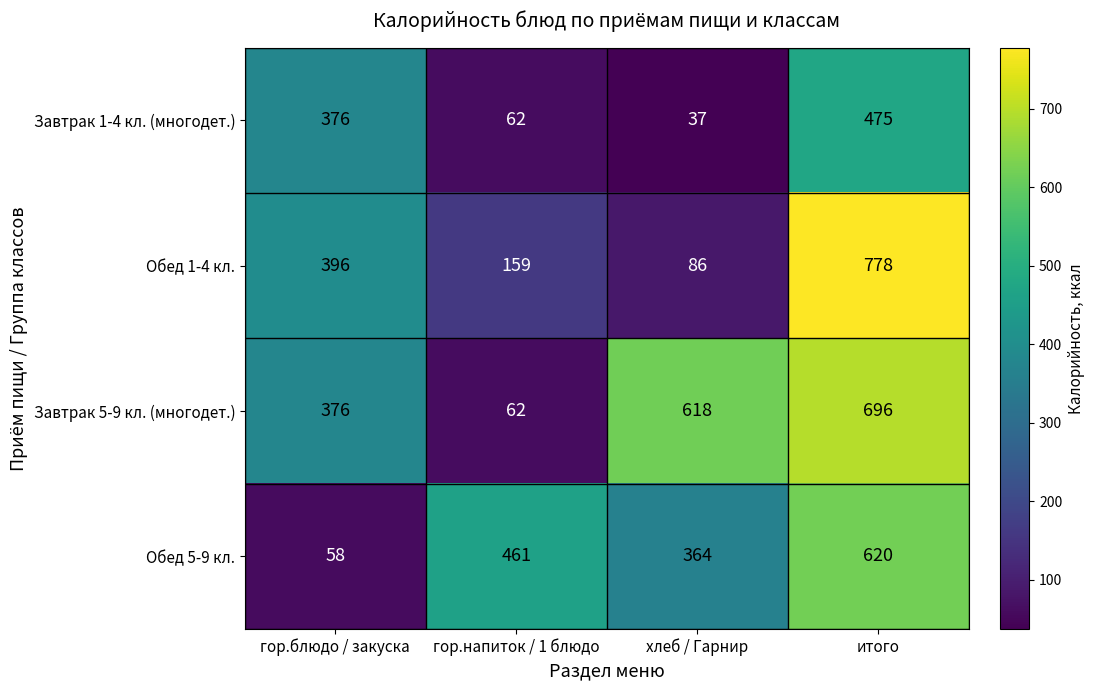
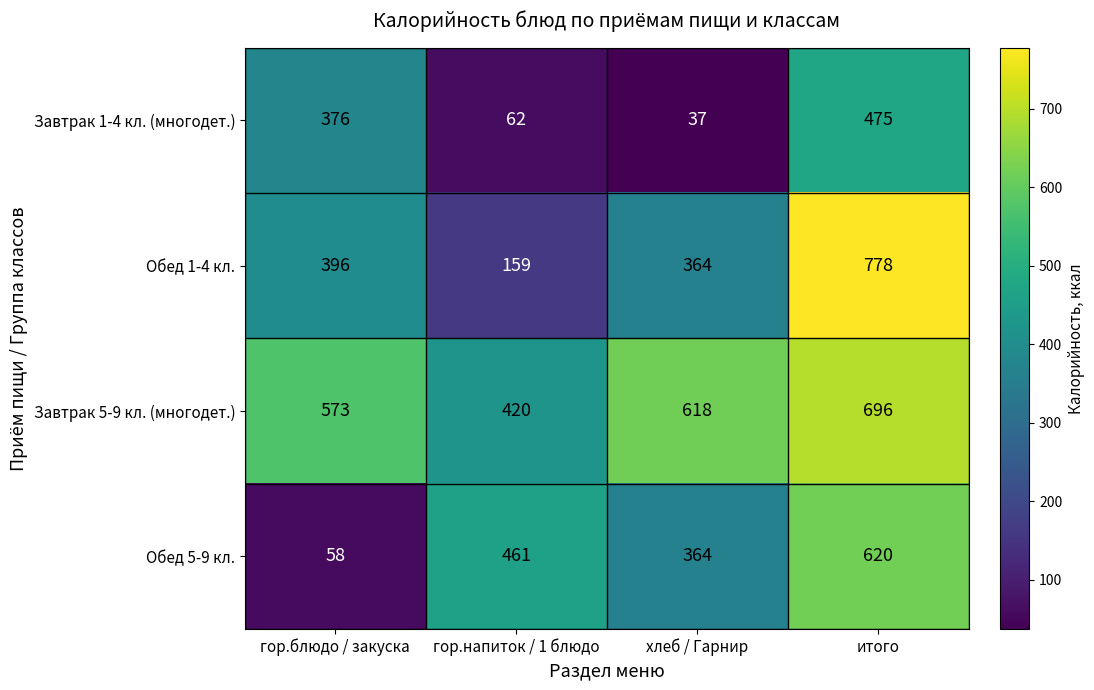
  {
    "Завтрак 1-4 кл. (многодет.)": {
      "гор.блюдо / закуска": 376,
      "гор.напиток / 1 блюдо": 62,
      "хлеб / Гарнир": 37,
      "итого": 475
    },
    "Обед 1-4 кл.": {
      "гор.блюдо / закуска": 396,
      "гор.напиток / 1 блюдо": 159,
-     "хлеб / Гарнир": 86,
+     "хлеб / Гарнир": 364,
      "итого": 778
    },
    "Завтрак 5-9 кл. (многодет.)": {
-     "гор.блюдо / закуска": 376,
-     "гор.напиток / 1 блюдо": 62,
+     "гор.блюдо / закуска": 573,
+     "гор.напиток / 1 блюдо": 420,
      "хлеб / Гарнир": 618,
      "итого": 696
    },
    "Обед 5-9 кл.": {
      "гор.блюдо / закуска": 58,
      "гор.напиток / 1 блюдо": 461,
      "хлеб / Гарнир": 364,
      "итого": 620
    }
  }
